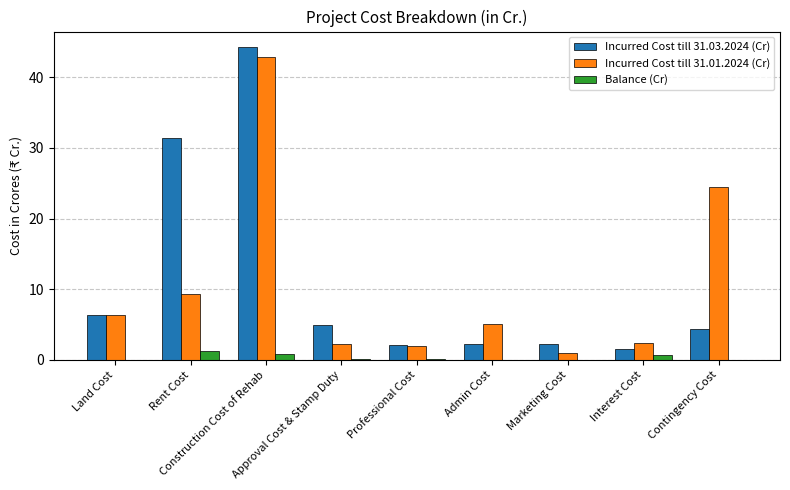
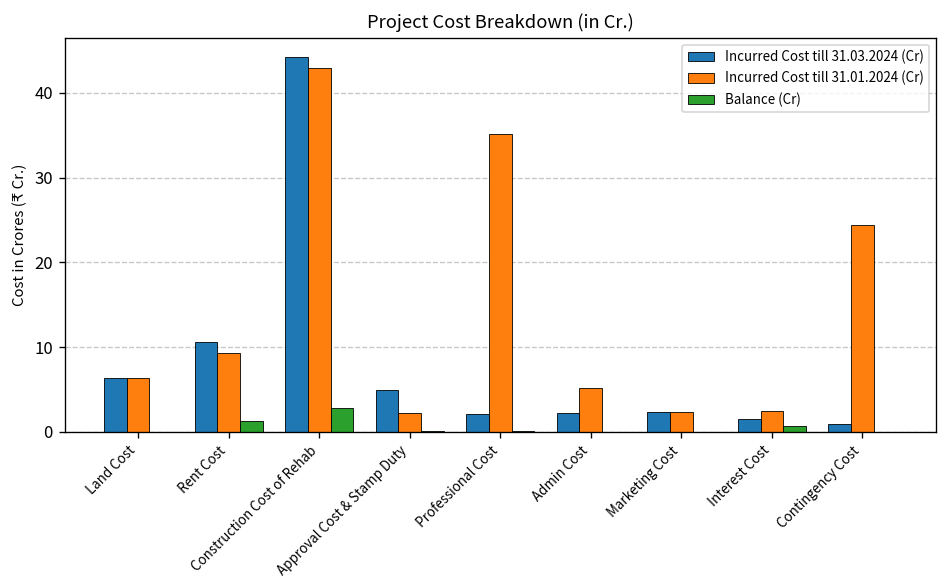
  {
    "Incurred Cost till 31.03.2024 (Cr)": {
      "Land Cost": 6,
-     "Rent Cost": 31,
+     "Rent Cost": 11,
      "Construction Cost of Rehab": 44,
      "Approval Cost & Stamp Duty": 5,
      "Professional Cost": 2,
      "Admin Cost": 2,
      "Marketing Cost": 2,
      "Interest Cost": 1,
-     "Contingency Cost": 4
+     "Contingency Cost": 1
    },
    "Incurred Cost till 31.01.2024 (Cr)": {
      "Land Cost": 6,
      "Rent Cost": 9,
      "Construction Cost of Rehab": 43,
      "Approval Cost & Stamp Duty": 2,
-     "Professional Cost": 2,
+     "Professional Cost": 35,
      "Admin Cost": 5,
-     "Marketing Cost": 1,
+     "Marketing Cost": 2,
      "Interest Cost": 2,
      "Contingency Cost": 24
    },
    "Balance (Cr)": {
      "Land Cost": 0,
      "Rent Cost": 1,
-     "Construction Cost of Rehab": 1,
+     "Construction Cost of Rehab": 3,
      "Admin Cost": 0,
      "Marketing Cost": 0,
      "Interest Cost": 1,
      "Contingency Cost": 0
    }
  }
